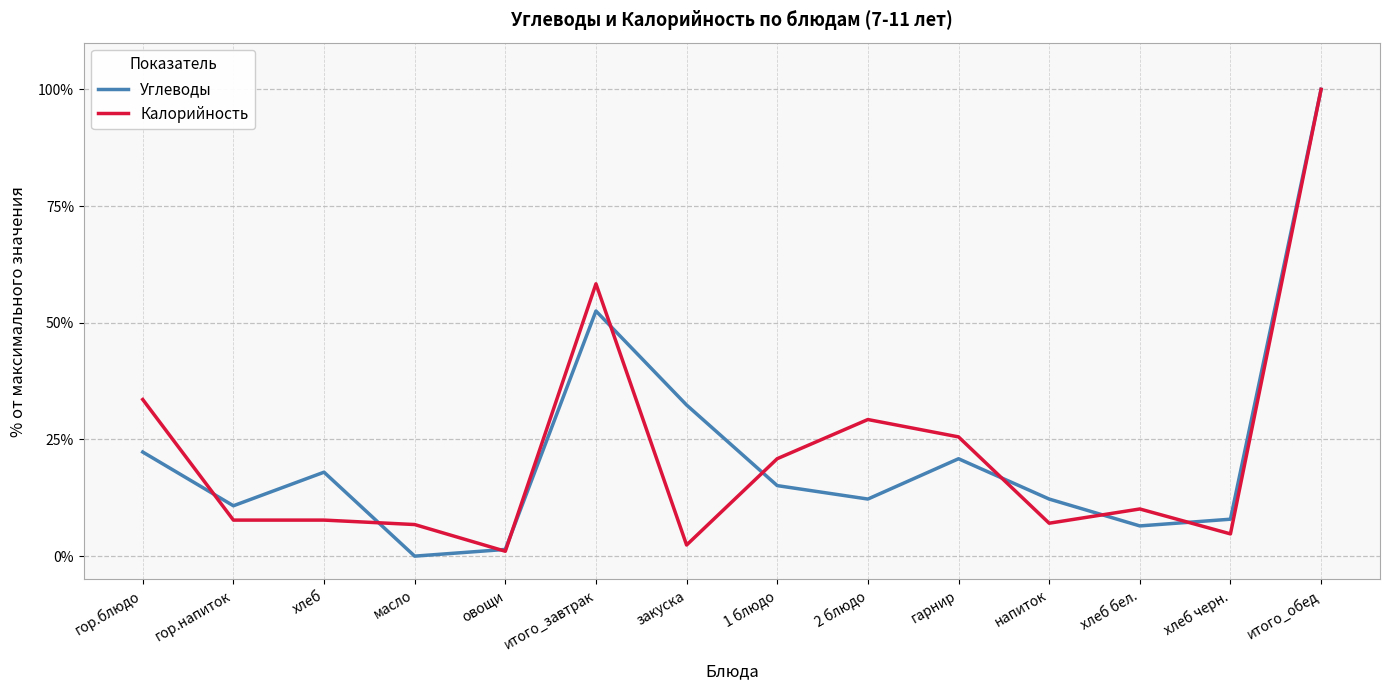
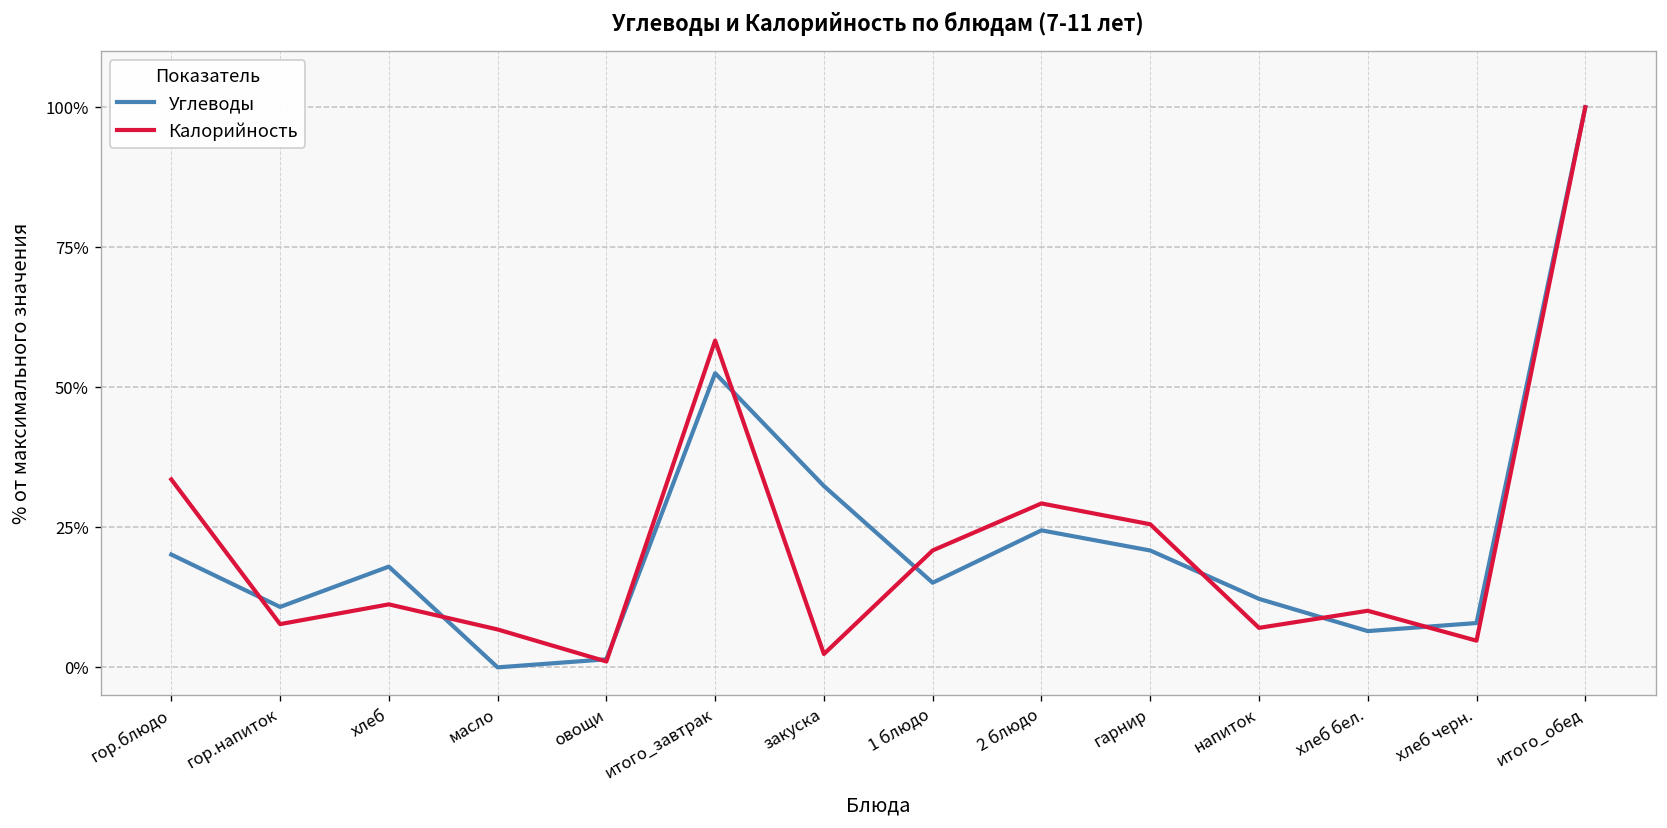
  {
    "Углеводы": {
-     "гор.блюдо": "22%",
+     "гор.блюдо": "20%",
      "гор.напиток": "11%",
      "хлеб": "18%",
      "масло": "0%",
      "итого_завтрак": "53%",
      "закуска": "32%",
      "1 блюдо": "15%",
-     "2 блюдо": "12%",
+     "2 блюдо": "24%",
      "гарнир": "21%",
      "напиток": "12%",
      "хлеб бел.": "6%",
      "хлеб черн.": "8%"
    },
    "Калорийность": {
      "гор.блюдо": "34%",
      "гор.напиток": "8%",
-     "хлеб": "8%",
+     "хлеб": "11%",
      "масло": "7%",
      "итого_завтрак": "58%",
      "закуска": "2%",
      "1 блюдо": "21%",
      "2 блюдо": "29%",
      "гарнир": "26%",
      "напиток": "7%",
      "хлеб бел.": "10%",
      "хлеб черн.": "5%"
    }
  }
